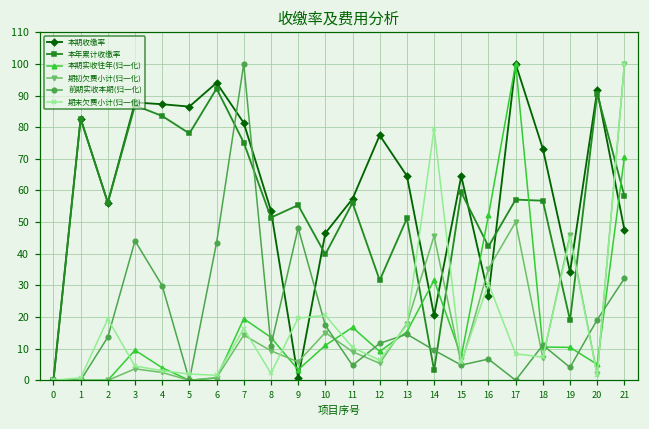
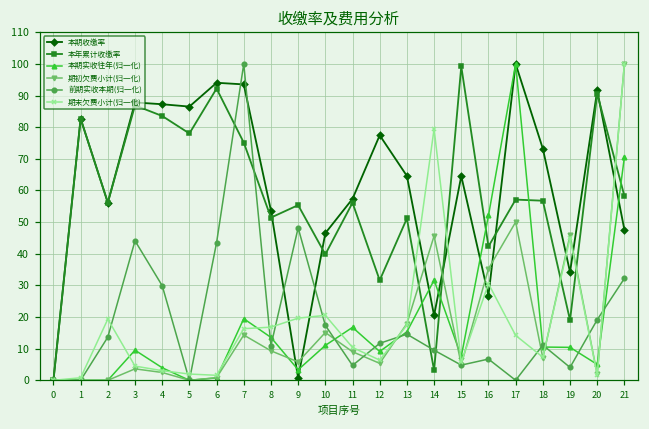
  {
    "本期收缴率": {
      "4": 87,
      "5": 87,
      "6": 94,
-     "7": 81,
+     "7": 94,
      "8": 54,
      "9": 1,
      "10": 47,
      "11": 57,
      "12": 77,
      "13": 65,
      "14": 21,
      "15": 65,
      "16": 27,
      "18": 73,
      "19": 34,
      "20": 92,
      "21": 48
    },
    "本年累计收缴率": {
      "4": 84,
      "5": 78,
      "6": 92,
      "7": 75,
      "8": 51,
      "9": 55,
      "10": 40,
      "11": 56,
      "12": 32,
      "13": 51,
      "14": 3,
-     "15": 59,
+     "15": 99,
      "16": 42,
      "17": 57,
      "18": 57,
      "19": 19,
      "20": 91,
      "21": 58
    },
    "期末欠费小计(归一化)": {
      "2": 19,
      "5": 2,
      "7": 16,
-     "8": 2,
+     "8": 17,
      "9": 20,
      "10": 21,
      "11": 10,
      "12": 6,
      "14": 79,
      "16": 31,
-     "17": 8,
+     "17": 14,
      "19": 45
    }
  }
